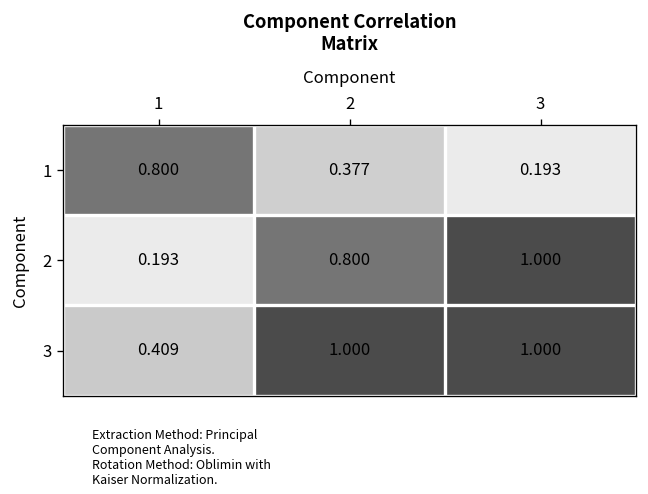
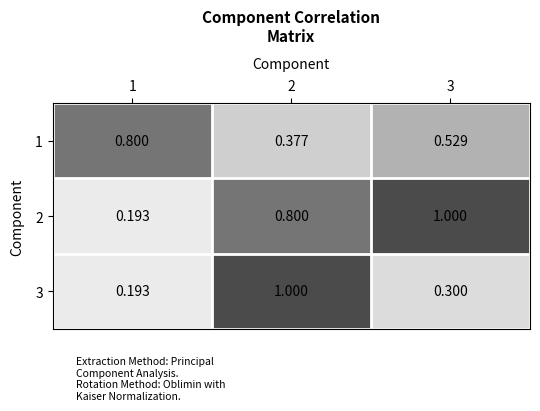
  {
    "1": {
      "1": 0.800,
      "2": 0.377,
-     "3": 0.193
+     "3": 0.529
    },
    "2": {
      "1": 0.193,
      "2": 0.800,
      "3": 1.000
    },
    "3": {
-     "1": 0.409,
+     "1": 0.193,
      "2": 1.000,
-     "3": 1.000
+     "3": 0.300
    }
  }
